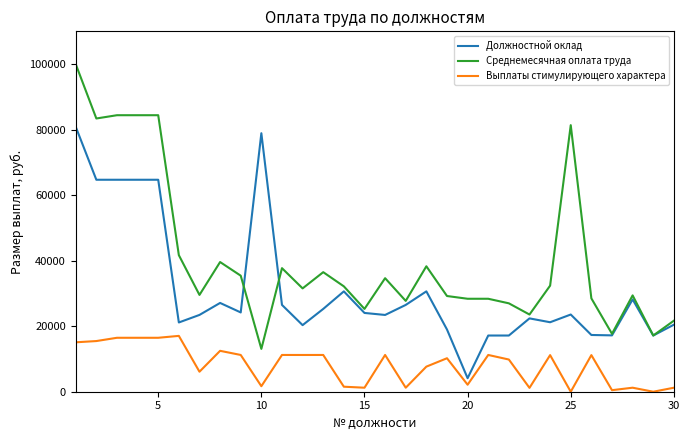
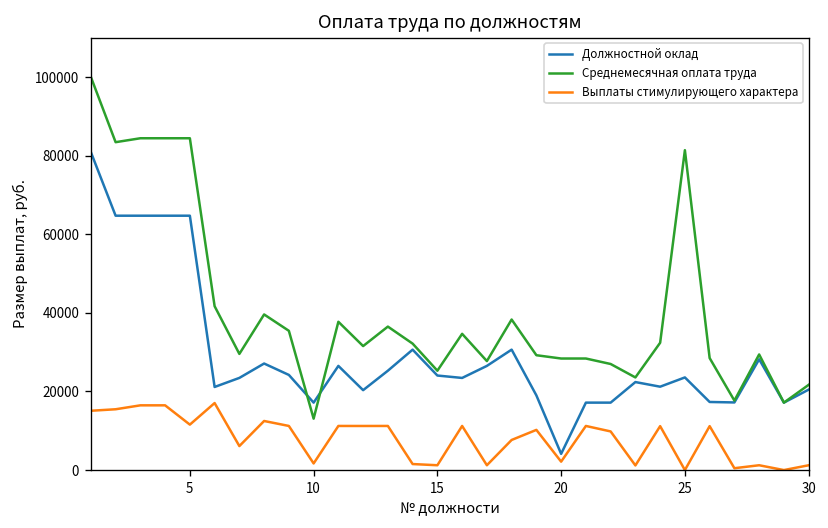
  {
    "Должностной оклад": {
      "5": 65000,
-     "10": 79000,
+     "10": 17000,
      "15": 24000,
      "20": 4000,
      "25": 24000,
      "30": 20000
    },
    "Среднемесячная оплата труда": {
      "5": 84000,
      "10": 13000,
      "15": 25000,
      "20": 28000,
      "25": 81000,
      "30": 22000
    },
    "Выплаты стимулирующего характера": {
-     "5": 16000,
+     "5": 12000,
      "10": 2000,
      "15": 1000,
      "20": 2000,
      "25": 0,
      "30": 1000
    }
  }
